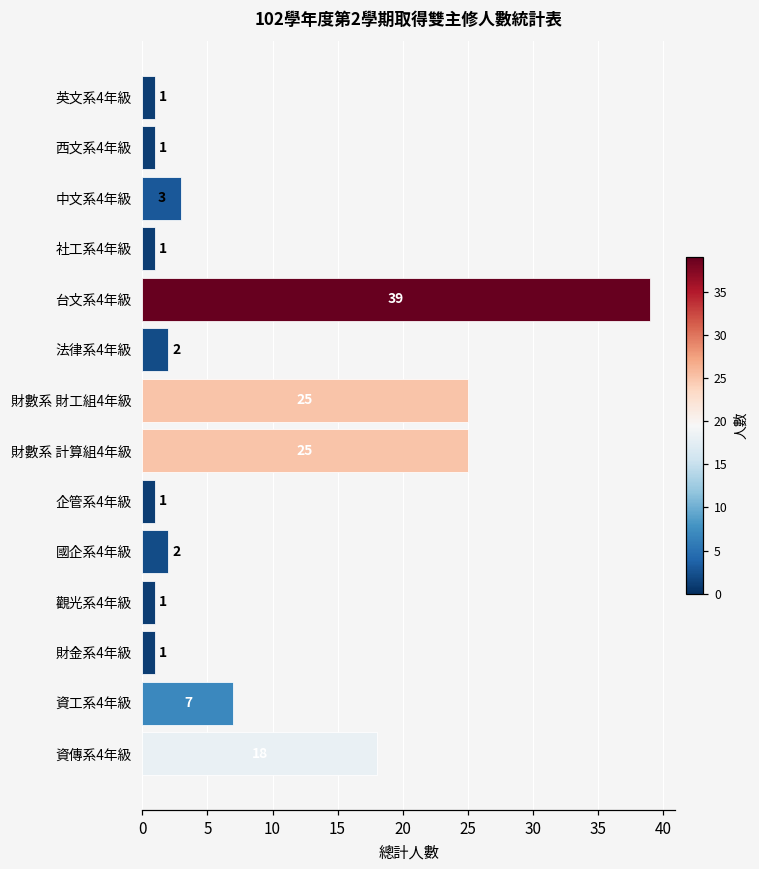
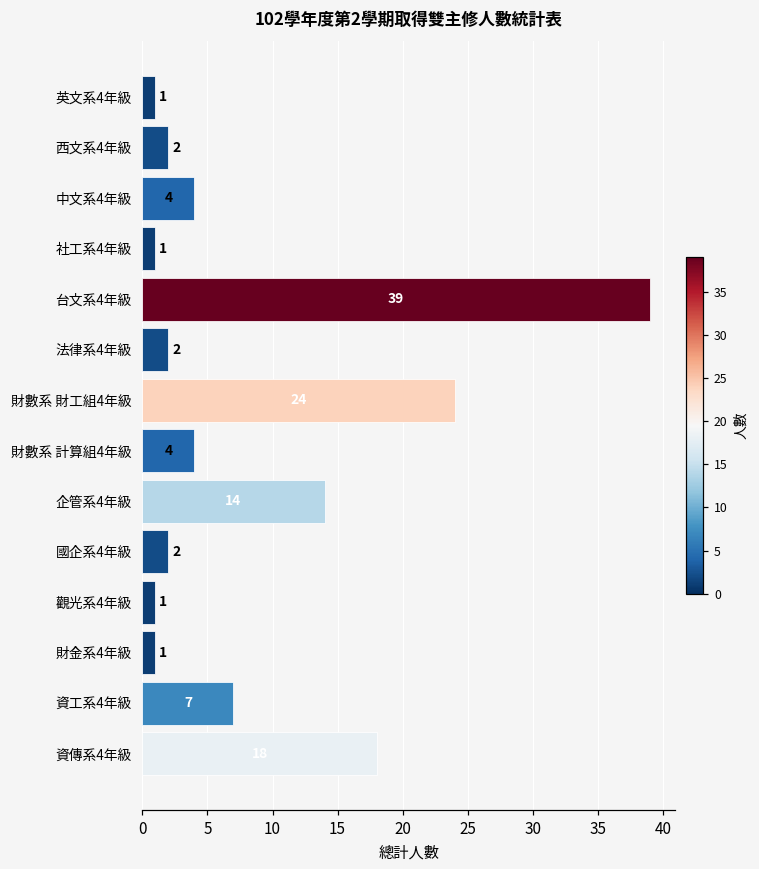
  {
    "英文系4年級": 1,
-   "西文系4年級": 1,
-   "中文系4年級": 3,
+   "西文系4年級": 2,
+   "中文系4年級": 4,
    "社工系4年級": 1,
    "台文系4年級": 39,
    "法律系4年級": 2,
-   "財數系 財工組4年級": 25,
-   "財數系 計算組4年級": 25,
-   "企管系4年級": 1,
+   "財數系 財工組4年級": 24,
+   "財數系 計算組4年級": 4,
+   "企管系4年級": 14,
    "國企系4年級": 2,
    "觀光系4年級": 1,
    "財金系4年級": 1,
    "資工系4年級": 7
  }
